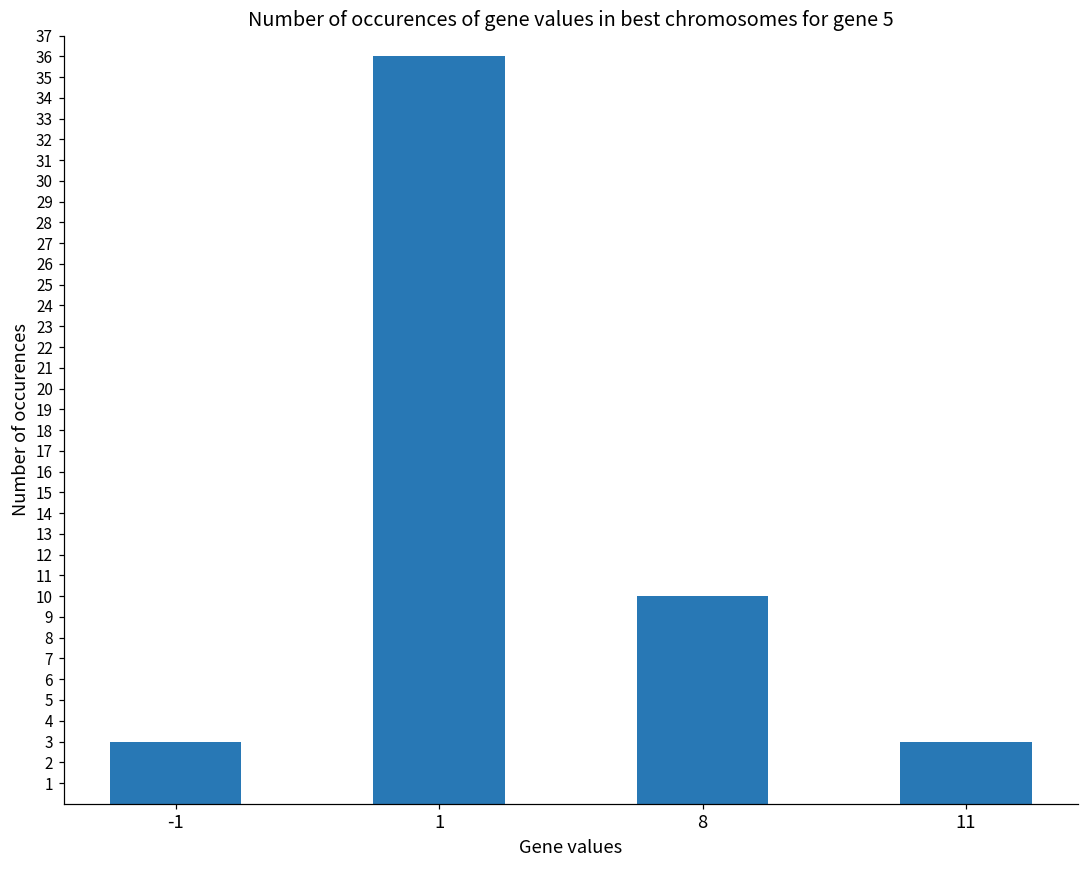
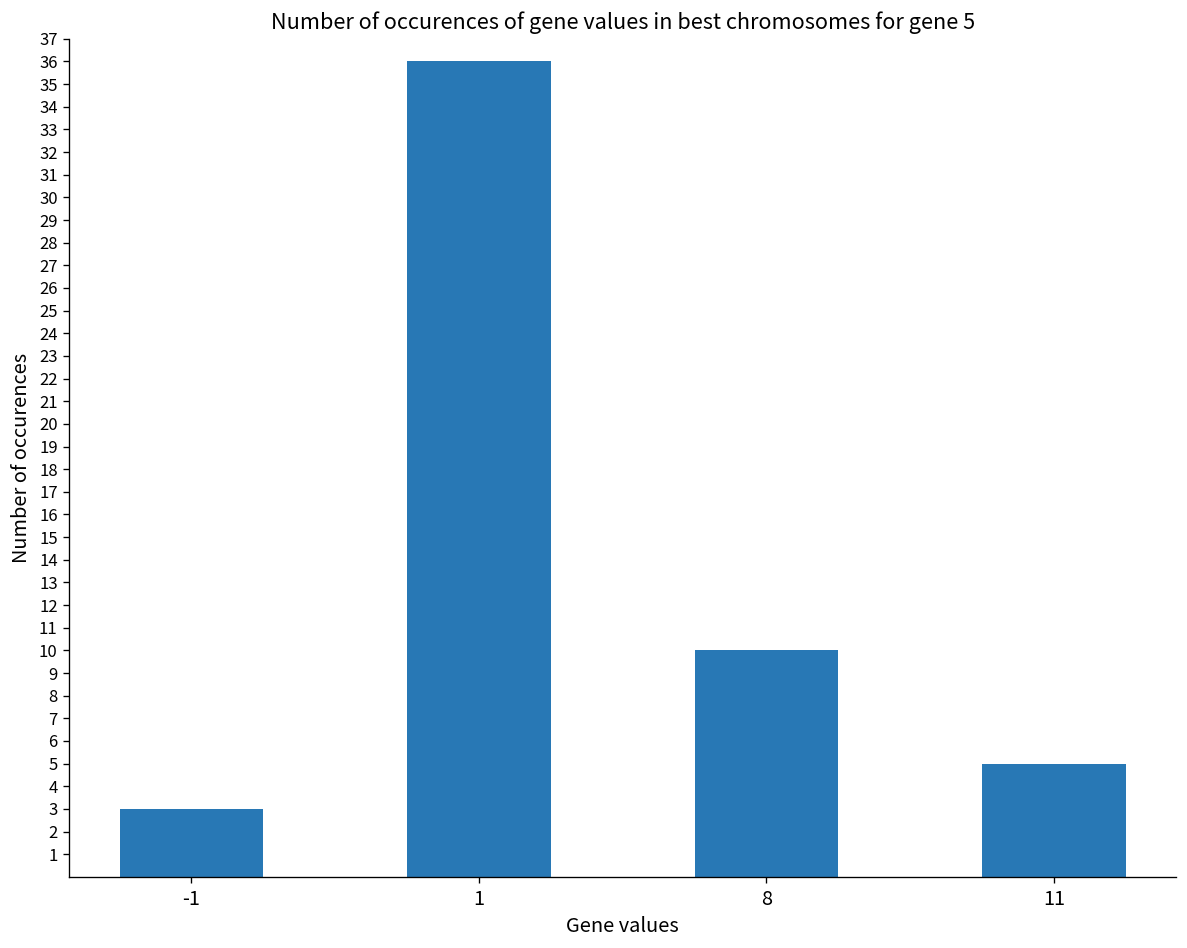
  {
    "-1": 3,
    "1": 36,
    "8": 10,
-   "11": 3
+   "11": 5
  }
